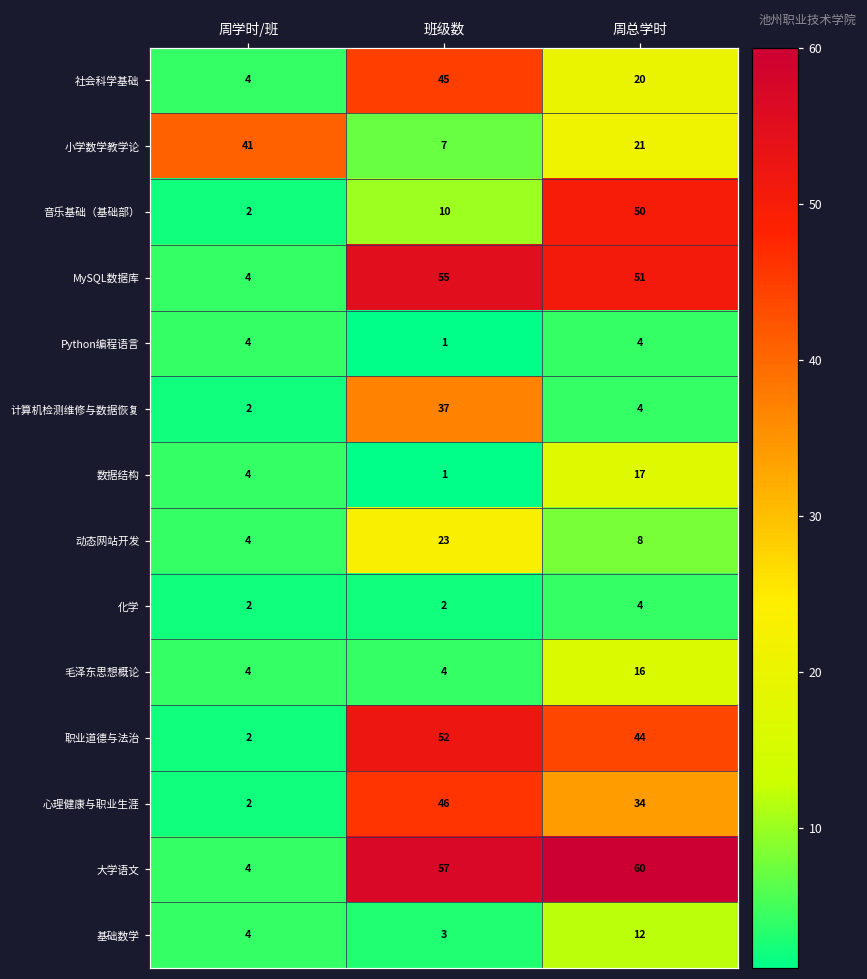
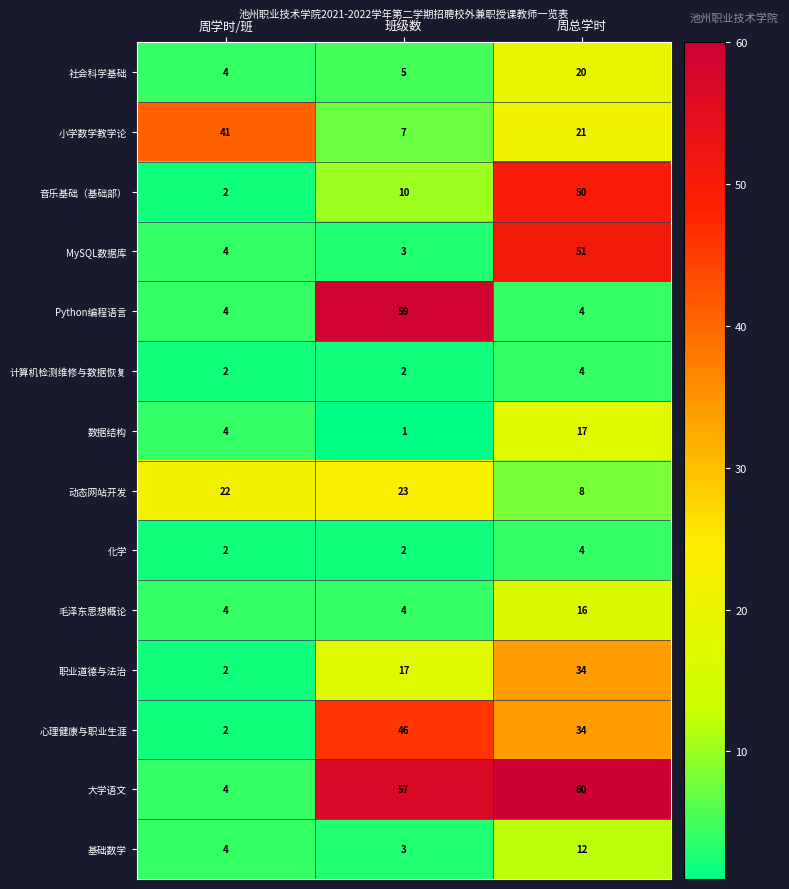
  {
    "社会科学基础": {
      "周学时/班": 4,
-     "班级数": 45,
+     "班级数": 5,
      "周总学时": 20
    },
    "小学数学教学论": {
      "周学时/班": 41,
      "班级数": 7,
      "周总学时": 21
    },
    "音乐基础（基础部）": {
      "周学时/班": 2,
      "班级数": 10,
      "周总学时": 50
    },
    "MySQL数据库": {
      "周学时/班": 4,
-     "班级数": 55,
+     "班级数": 3,
      "周总学时": 51
    },
    "Python编程语言": {
      "周学时/班": 4,
-     "班级数": 1,
+     "班级数": 59,
      "周总学时": 4
    },
    "计算机检测维修与数据恢复": {
      "周学时/班": 2,
-     "班级数": 37,
+     "班级数": 2,
      "周总学时": 4
    },
    "数据结构": {
      "周学时/班": 4,
      "班级数": 1,
      "周总学时": 17
    },
    "动态网站开发": {
-     "周学时/班": 4,
+     "周学时/班": 22,
      "班级数": 23,
      "周总学时": 8
    },
    "化学": {
      "周学时/班": 2,
      "班级数": 2,
      "周总学时": 4
    },
    "毛泽东思想概论": {
      "周学时/班": 4,
      "班级数": 4,
      "周总学时": 16
    },
    "职业道德与法治": {
      "周学时/班": 2,
-     "班级数": 52,
-     "周总学时": 44
+     "班级数": 17,
+     "周总学时": 34
    },
    "心理健康与职业生涯": {
      "周学时/班": 2,
      "班级数": 46,
      "周总学时": 34
    },
    "大学语文": {
      "周学时/班": 4,
      "班级数": 57,
      "周总学时": 60
    },
    "基础数学": {
      "周学时/班": 4,
      "班级数": 3,
      "周总学时": 12
    }
  }
